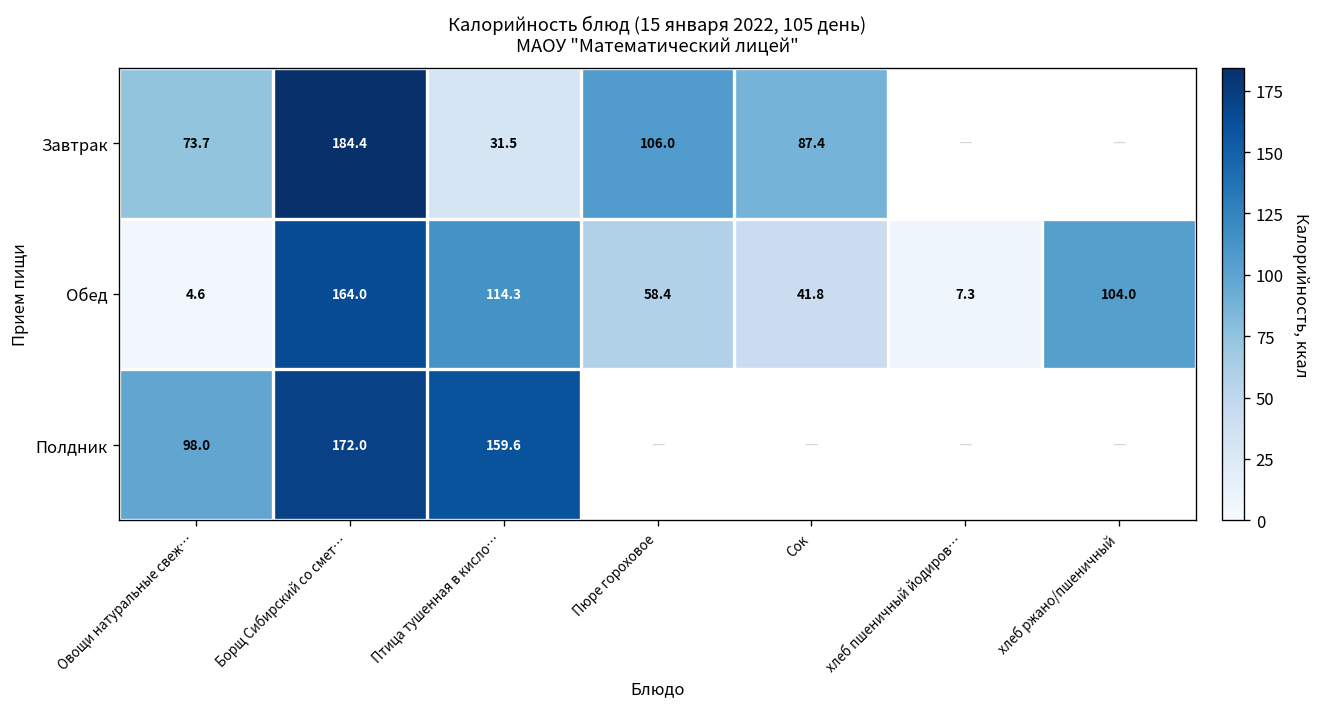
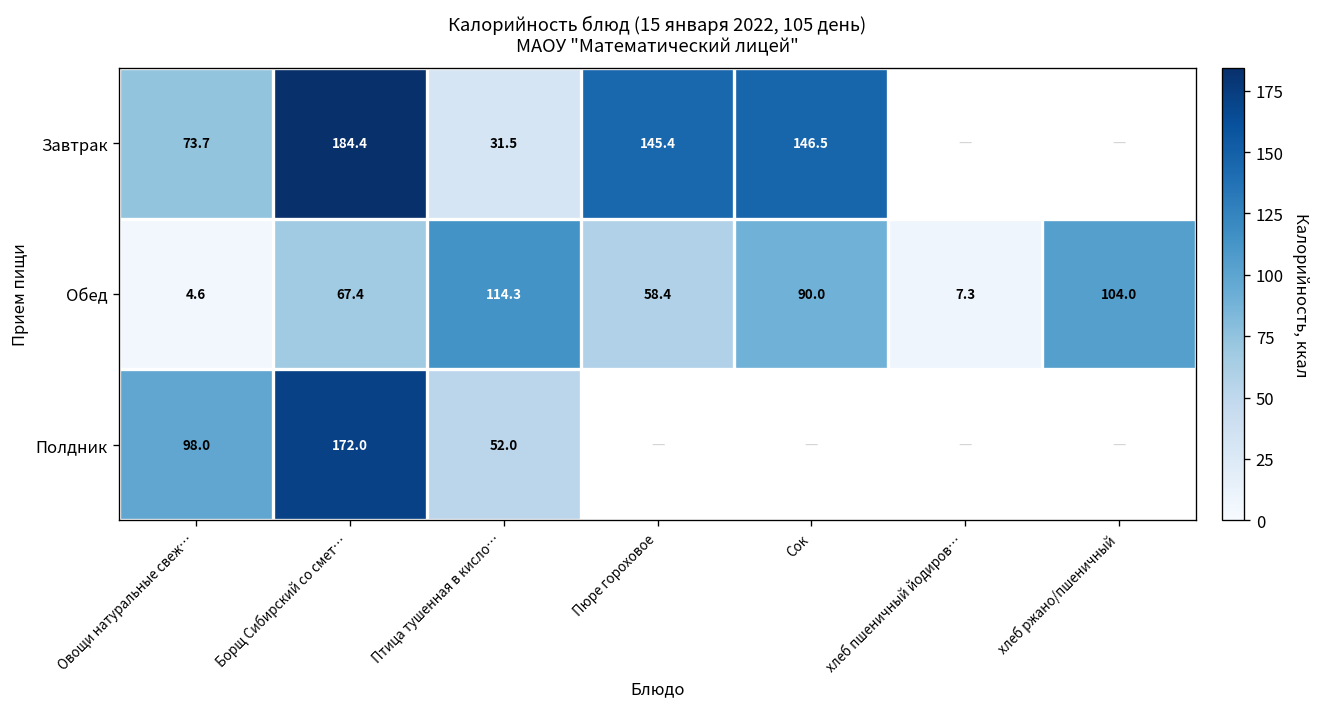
  {
    "Завтрак": {
      "Овощи натуральные свеж…": 73.7,
      "Борщ Сибирский со смет…": 184.4,
      "Птица тушенная в кисло…": 31.5,
-     "Пюре гороховое": 106.0,
-     "Сок": 87.4
+     "Пюре гороховое": 145.4,
+     "Сок": 146.5
    },
    "Обед": {
      "Овощи натуральные свеж…": 4.6,
-     "Борщ Сибирский со смет…": 164.0,
+     "Борщ Сибирский со смет…": 67.4,
      "Птица тушенная в кисло…": 114.3,
      "Пюре гороховое": 58.4,
-     "Сок": 41.8,
+     "Сок": 90.0,
      "хлеб пшеничный йодиров…": 7.3,
      "хлеб ржано/пшеничный": 104.0
    },
    "Полдник": {
      "Овощи натуральные свеж…": 98.0,
      "Борщ Сибирский со смет…": 172.0,
-     "Птица тушенная в кисло…": 159.6
+     "Птица тушенная в кисло…": 52.0
    }
  }
